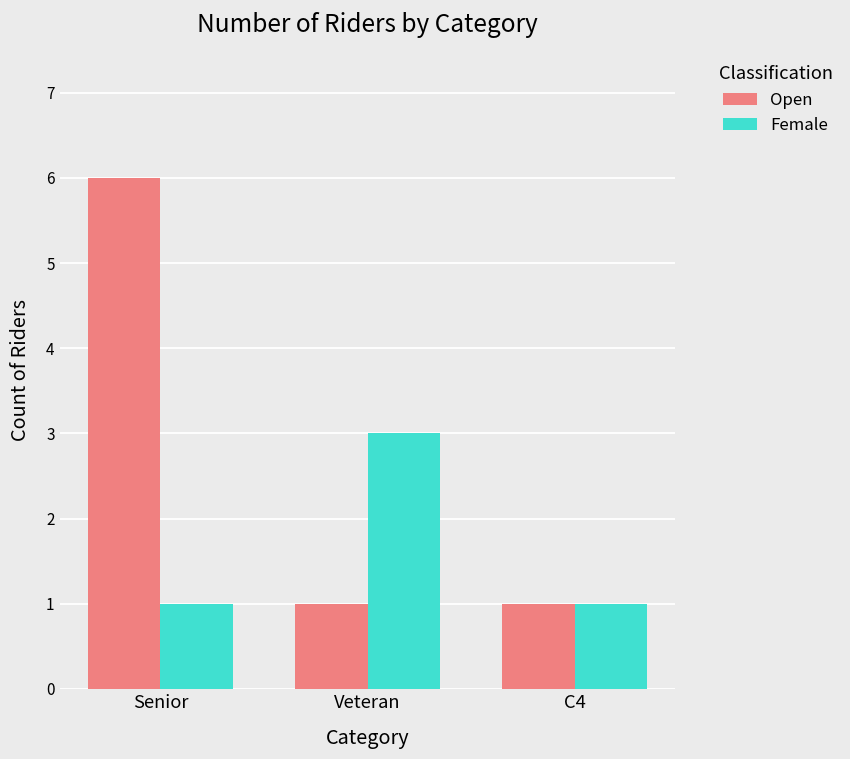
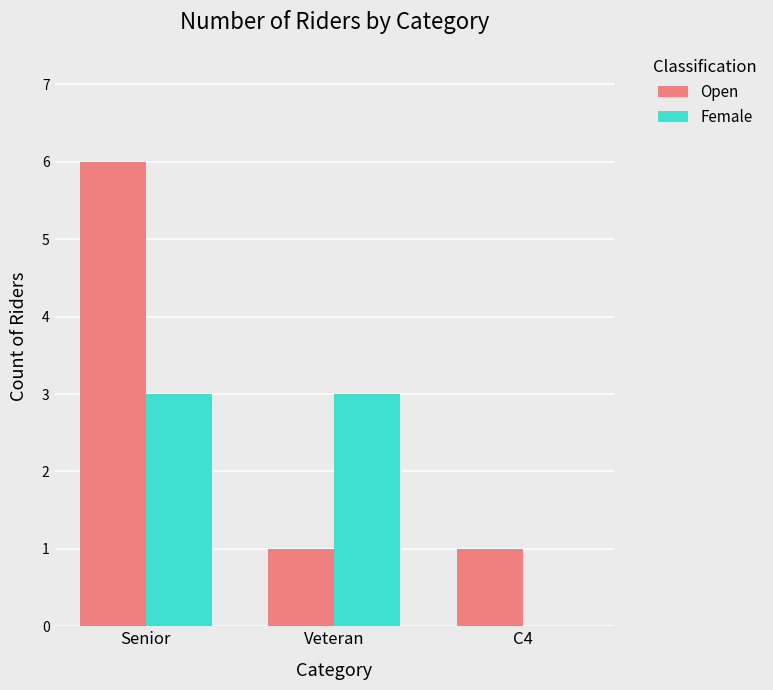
  {
    "Open": {
      "Senior": 6,
      "Veteran": 1,
      "C4": 1
    },
    "Female": {
-     "Senior": 1,
+     "Senior": 3,
      "Veteran": 3,
-     "C4": 1
+     "C4": 0
    }
  }
